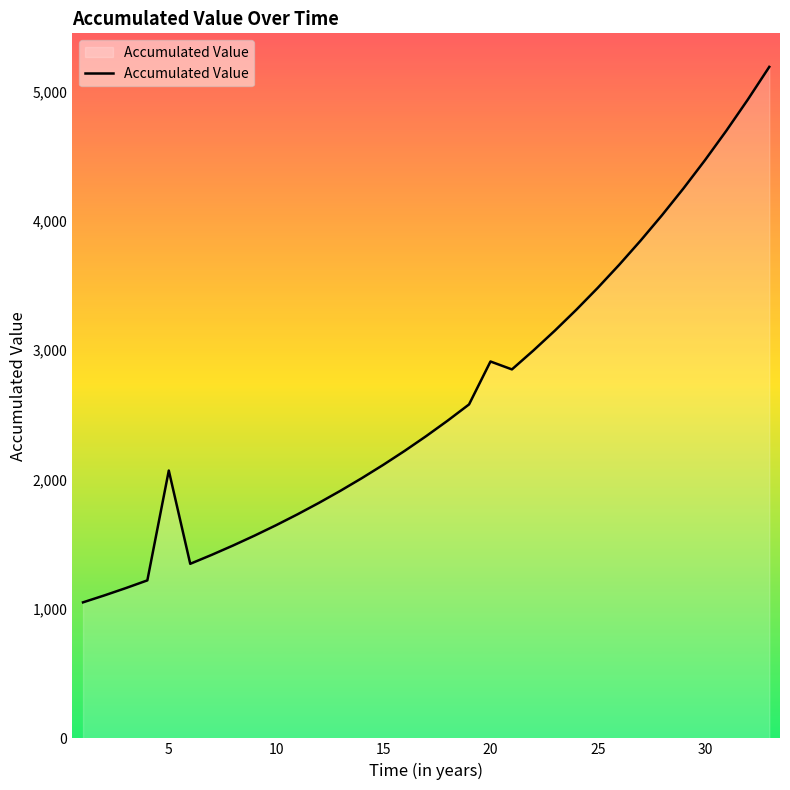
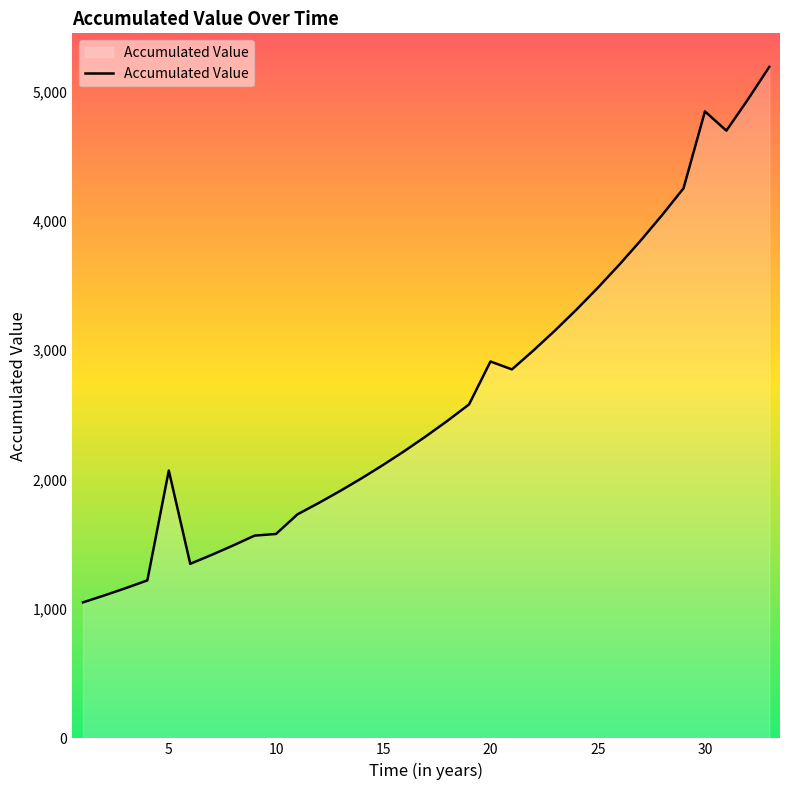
  {
    "5": "2,070",
-   "10": "1,650",
+   "10": "1,580",
    "15": "2,110",
    "20": "2,910",
    "25": "3,480",
-   "30": "4,470"
+   "30": "4,850"
  }
